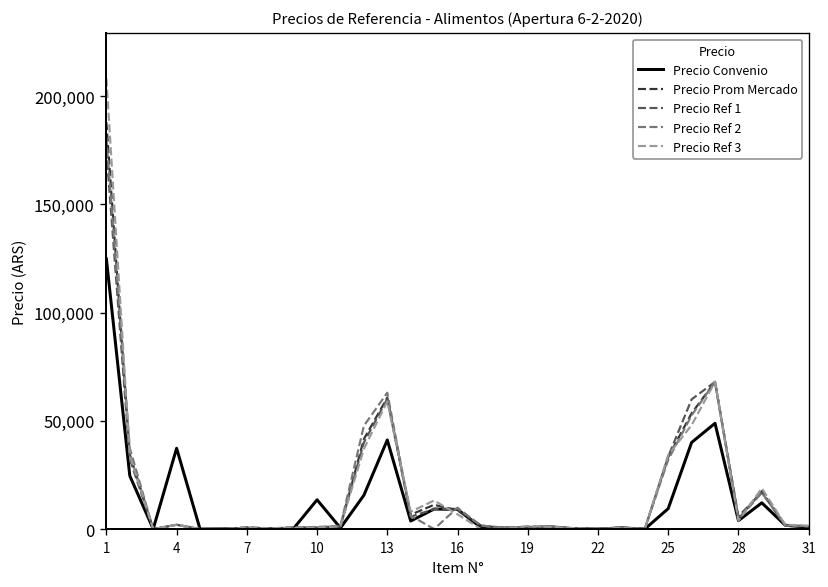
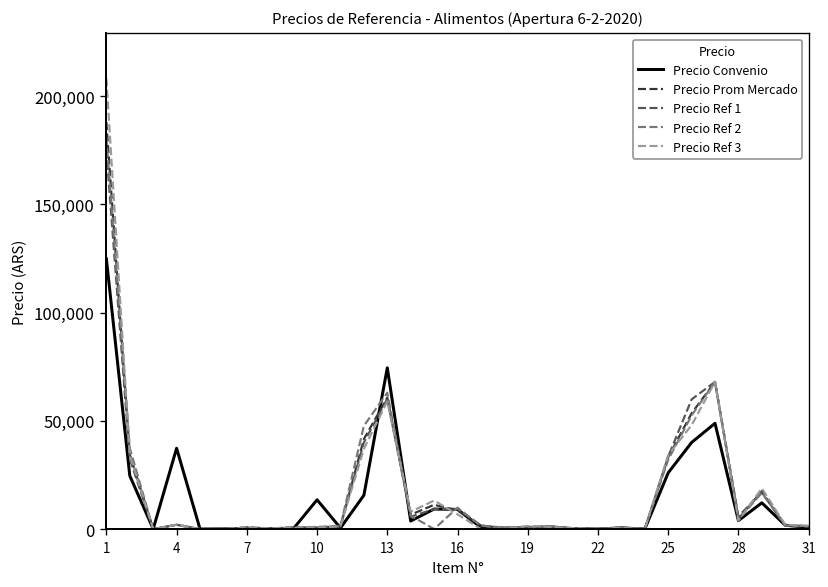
  {
    "Precio Convenio": {
      "1": "125,000",
      "4": "37,000",
      "10": "14,000",
-     "13": "41,000",
-     "25": "9,000"
+     "13": "74,000",
+     "25": "26,000"
    }
  }
